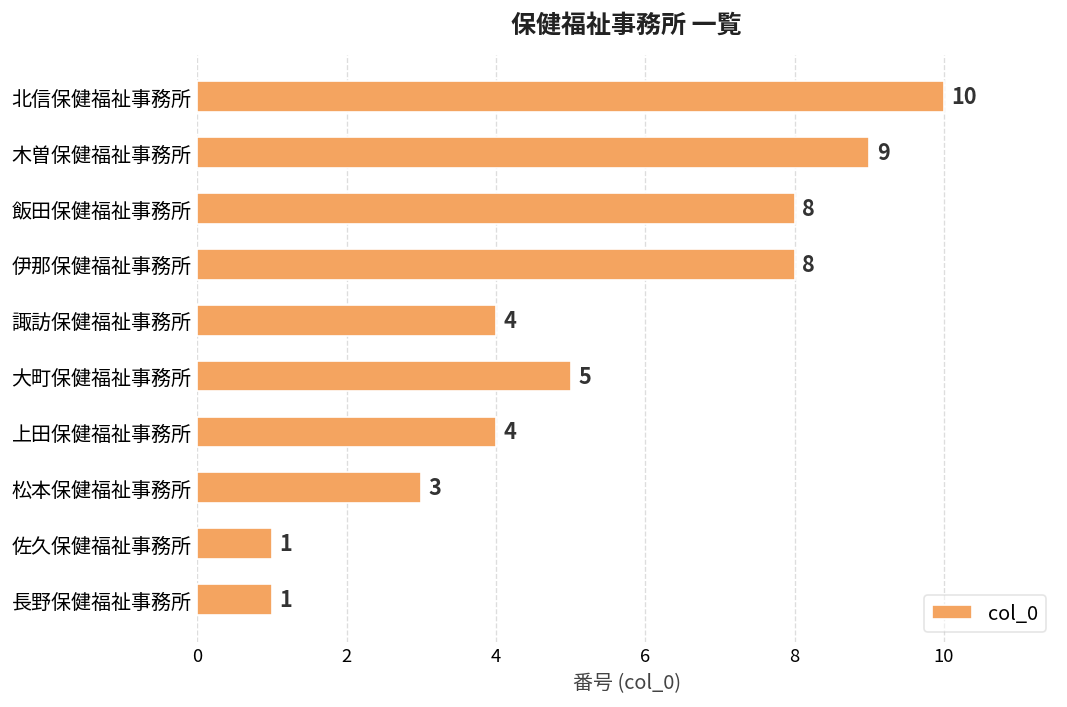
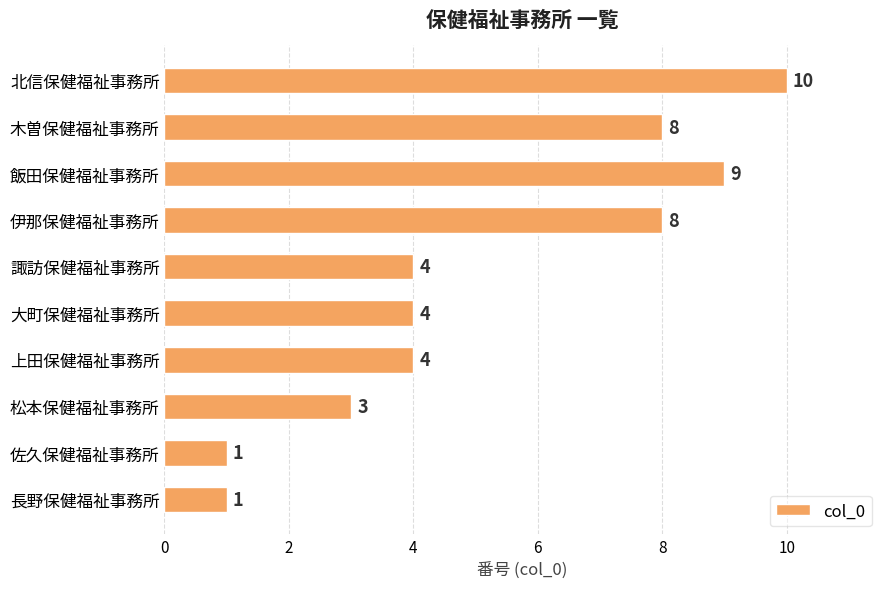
  {
    "北信保健福祉事務所": 10,
-   "木曽保健福祉事務所": 9,
-   "飯田保健福祉事務所": 8,
+   "木曽保健福祉事務所": 8,
+   "飯田保健福祉事務所": 9,
    "伊那保健福祉事務所": 8,
    "諏訪保健福祉事務所": 4,
-   "大町保健福祉事務所": 5,
+   "大町保健福祉事務所": 4,
    "上田保健福祉事務所": 4,
    "松本保健福祉事務所": 3,
    "佐久保健福祉事務所": 1,
    "長野保健福祉事務所": 1
  }
